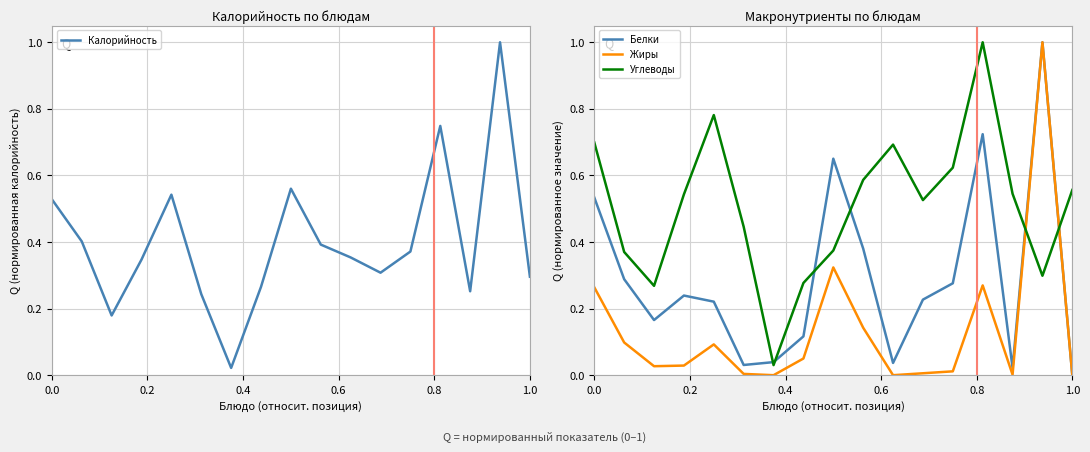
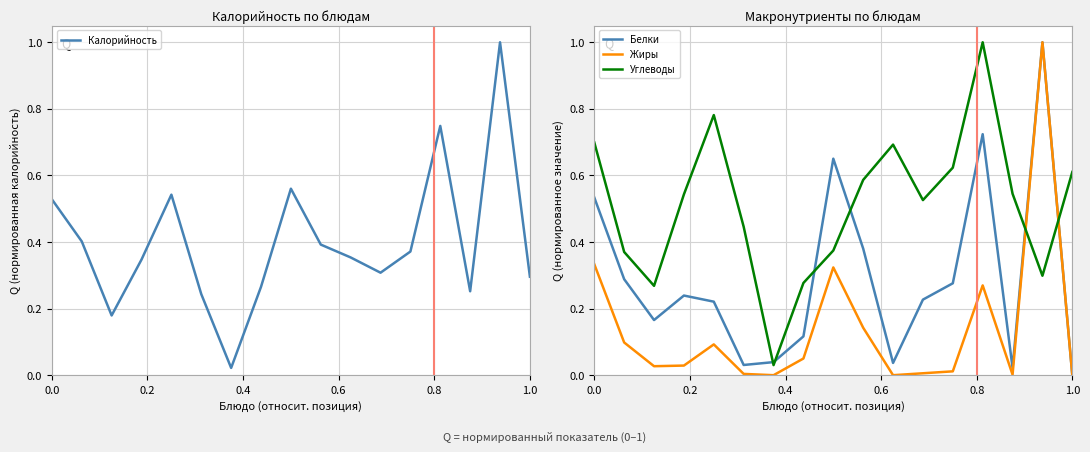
  {
    "Калорийность по блюдам": {
      "0.0": 0.53,
      "1.0": 0.30
    },
    "Макронутриенты по блюдам": {
      "Белки": {
        "0.0": 0.53
      },
      "Жиры": {
-       "0.0": 0.26
+       "0.0": 0.33
      },
      "Углеводы": {
        "0.0": 0.70,
-       "1.0": 0.56
+       "1.0": 0.61
      }
    }
  }
